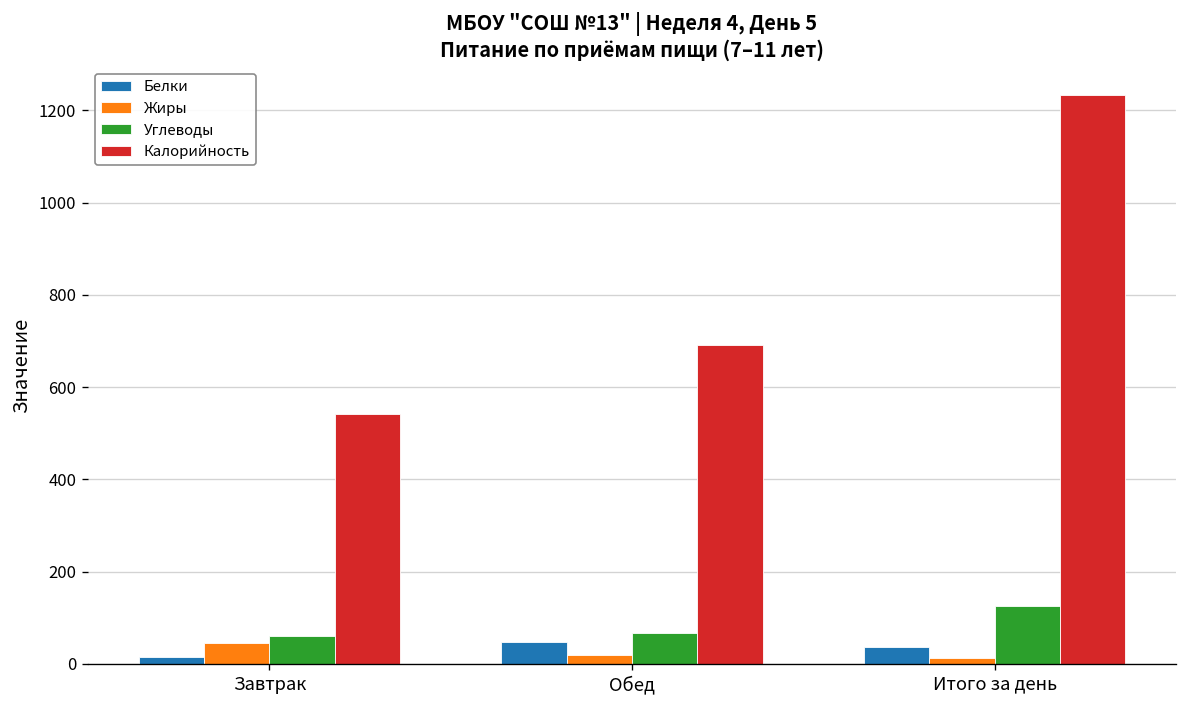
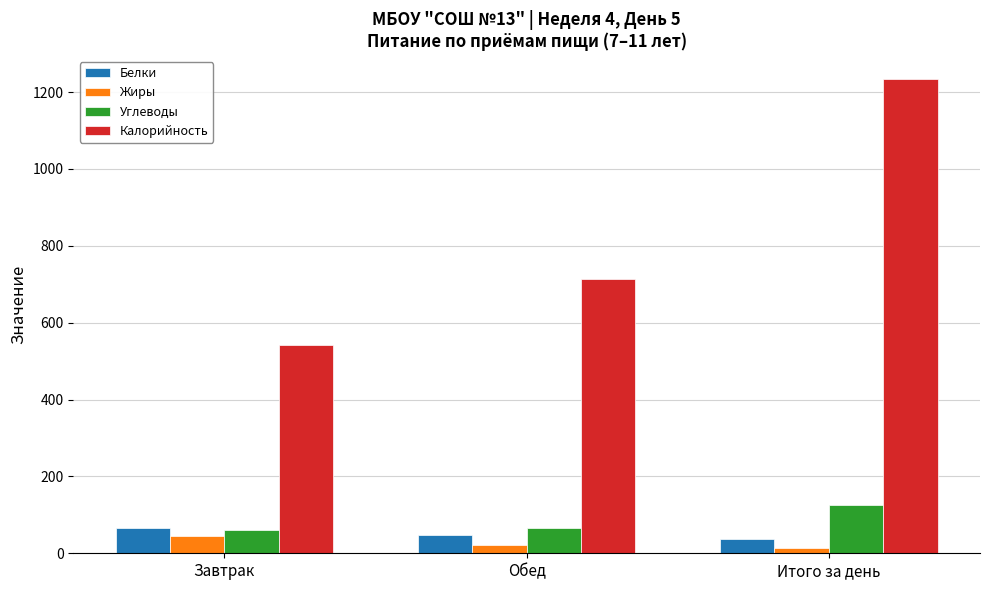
  {
    "Белки": {
-     "Завтрак": 20,
+     "Завтрак": 70,
      "Обед": 50,
      "Итого за день": 40
    },
    "Жиры": {
      "Завтрак": 40,
      "Обед": 20,
      "Итого за день": 10
    },
    "Углеводы": {
      "Завтрак": 60,
      "Обед": 70,
      "Итого за день": 130
    },
    "Калорийность": {
      "Завтрак": 540,
-     "Обед": 690,
+     "Обед": 710,
      "Итого за день": 1230
    }
  }
